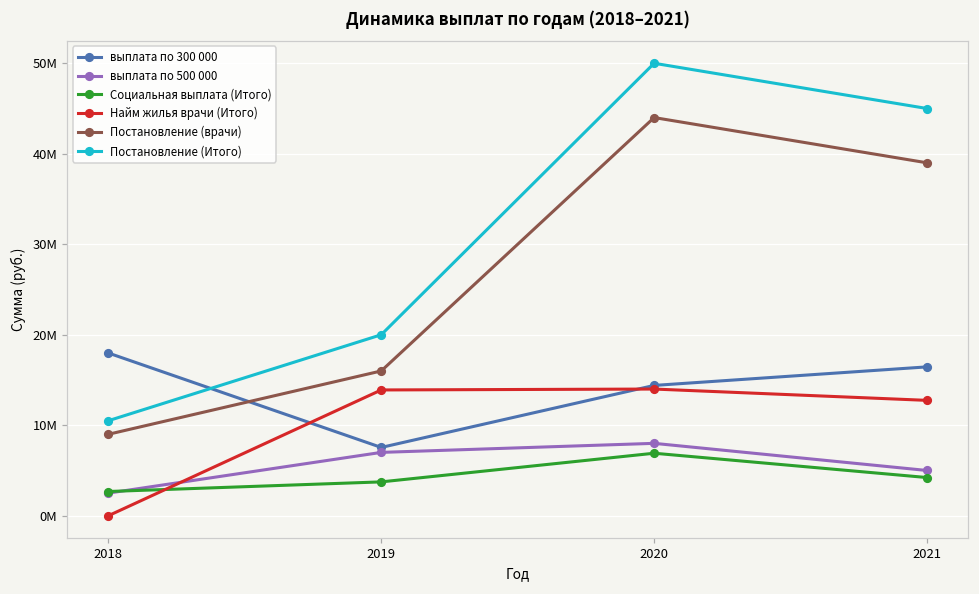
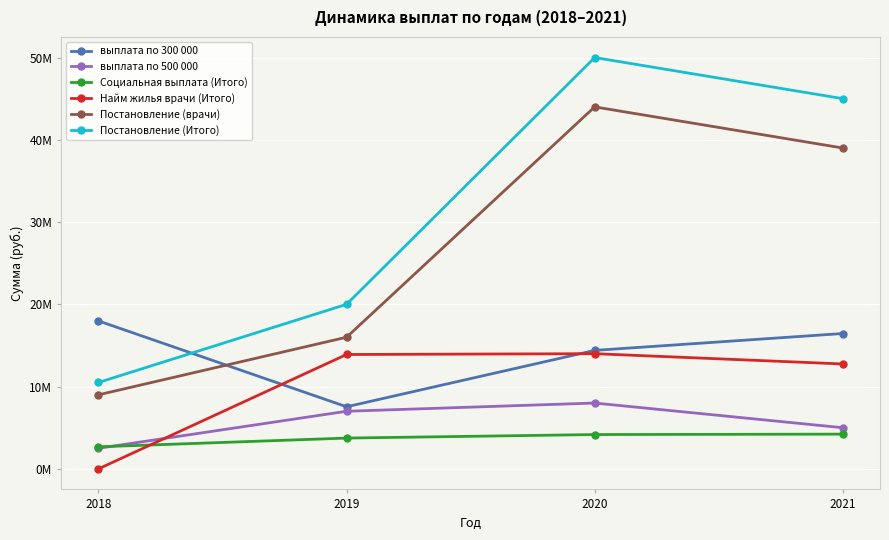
  {
    "выплата по 300 000": {
      "2018": 18000000,
      "2019": 8000000,
      "2020": 14000000,
      "2021": 16000000
    },
    "выплата по 500 000": {
      "2019": 7000000,
      "2020": 8000000,
      "2021": 5000000
    },
    "Социальная выплата (Итого)": {
      "2019": 4000000,
-     "2020": 7000000,
+     "2020": 4000000,
      "2021": 4000000
    },
    "Найм жилья врачи (Итого)": {
      "2018": 0,
      "2019": 14000000,
      "2020": 14000000,
      "2021": 13000000
    },
    "Постановление (врачи)": {
      "2018": 9000000,
      "2019": 16000000,
      "2020": 44000000,
      "2021": 39000000
    },
    "Постановление (Итого)": {
      "2018": 11000000,
      "2019": 20000000,
      "2020": 50000000,
      "2021": 45000000
    }
  }
